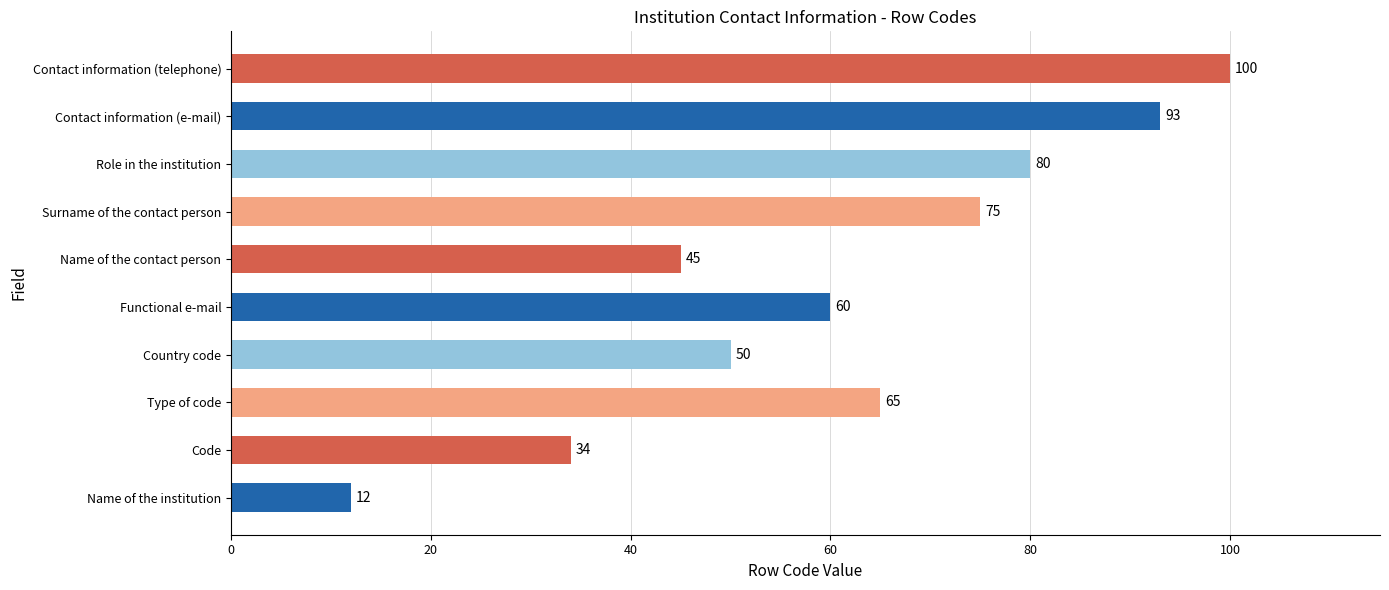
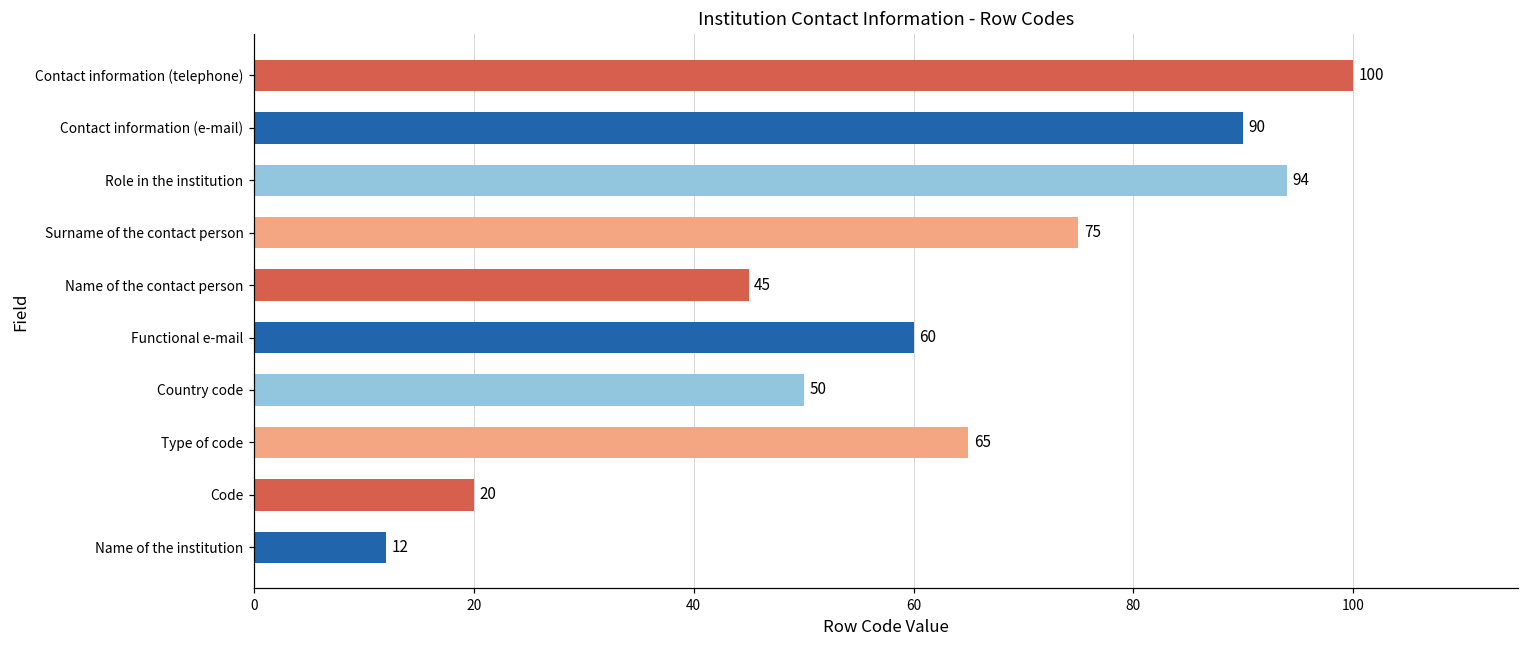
  {
    "Contact information (telephone)": 100,
-   "Contact information (e-mail)": 93,
-   "Role in the institution": 80,
+   "Contact information (e-mail)": 90,
+   "Role in the institution": 94,
    "Surname of the contact person": 75,
    "Name of the contact person": 45,
    "Functional e-mail": 60,
    "Country code": 50,
    "Type of code": 65,
-   "Code": 34,
+   "Code": 20,
    "Name of the institution": 12
  }
